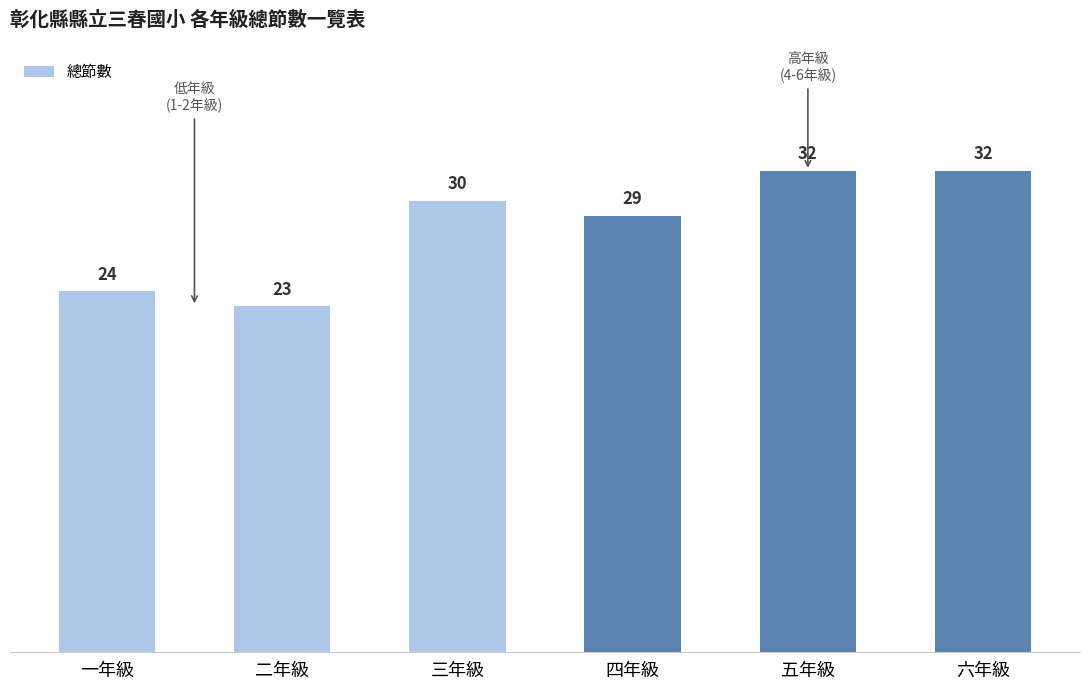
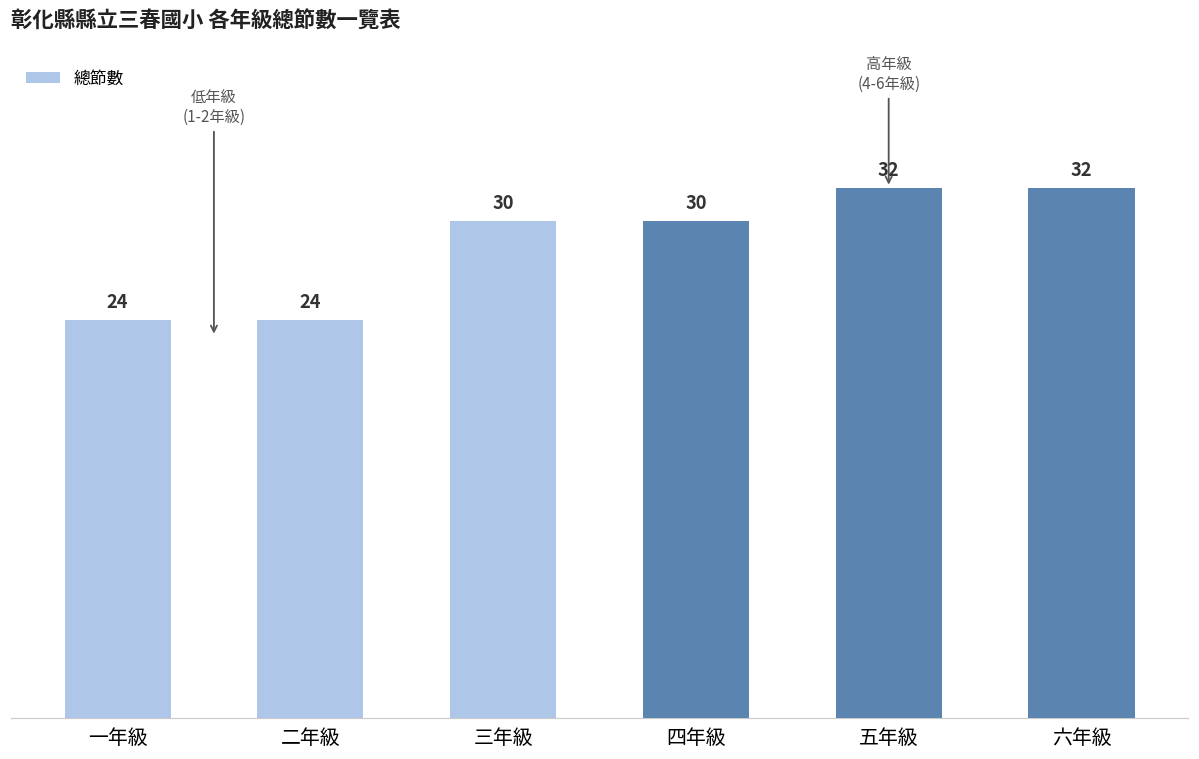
  {
    "一年級": 24,
-   "二年級": 23,
+   "二年級": 24,
    "三年級": 30,
-   "四年級": 29,
+   "四年級": 30,
    "六年級": 32
  }
